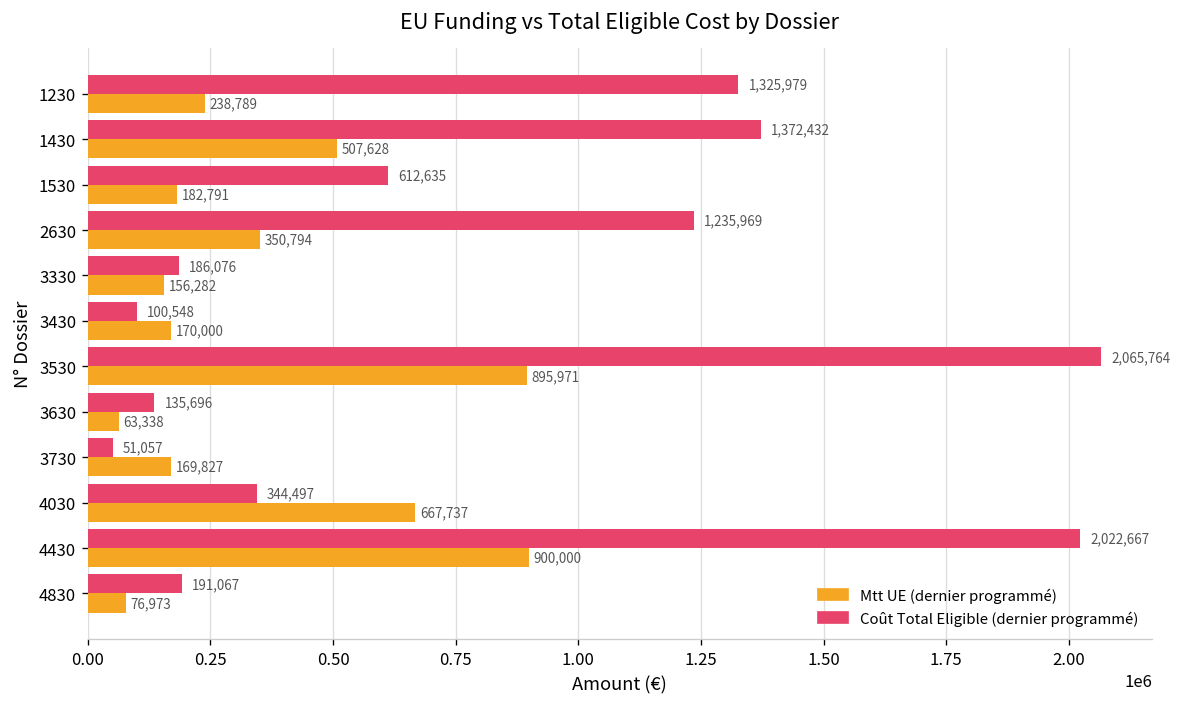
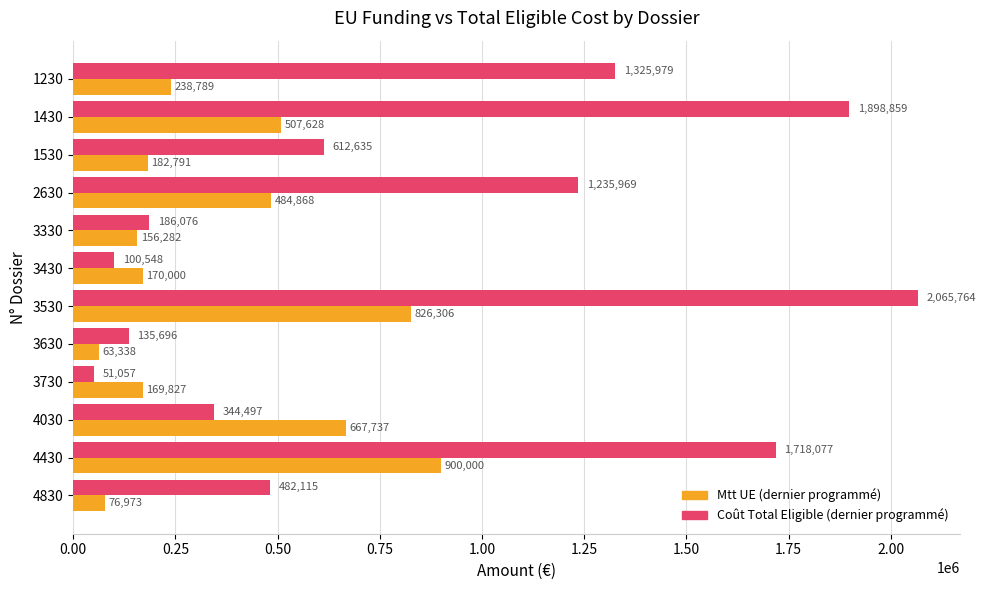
  {
    "Mtt UE (dernier programmé)": {
      "1230": "238,789",
      "1430": "507,628",
      "1530": "182,791",
-     "2630": "350,794",
+     "2630": "484,868",
      "3330": "156,282",
      "3430": "170,000",
-     "3530": "895,971",
+     "3530": "826,306",
      "3630": "63,338",
      "3730": "169,827",
      "4030": "667,737",
      "4430": "900,000",
      "4830": "76,973"
    },
    "Coût Total Eligible (dernier programmé)": {
      "1230": "1,325,979",
-     "1430": "1,372,432",
+     "1430": "1,898,859",
      "1530": "612,635",
      "2630": "1,235,969",
      "3330": "186,076",
      "3430": "100,548",
      "3530": "2,065,764",
      "3630": "135,696",
      "3730": "51,057",
      "4030": "344,497",
-     "4430": "2,022,667",
-     "4830": "191,067"
+     "4430": "1,718,077",
+     "4830": "482,115"
    }
  }
